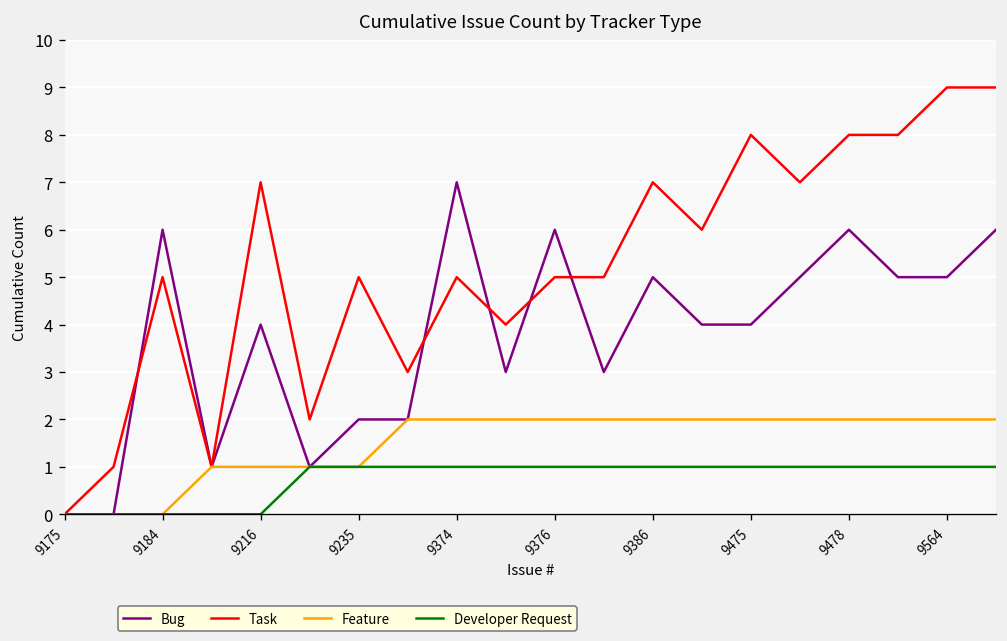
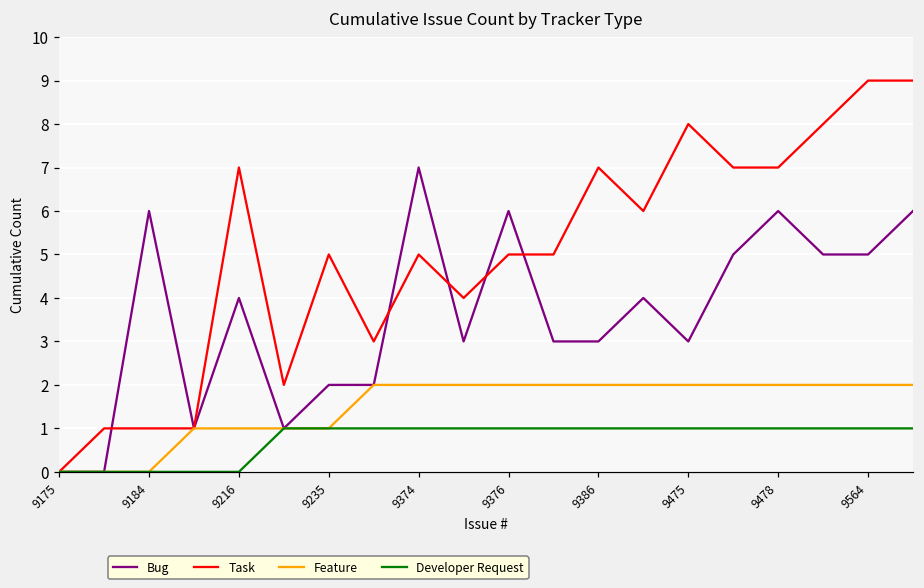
  {
    "Bug": {
      "9184": 6,
      "9216": 4,
      "9235": 2,
      "9374": 7,
      "9376": 6,
-     "9386": 5,
-     "9475": 4,
+     "9386": 3,
+     "9475": 3,
      "9478": 6,
      "9564": 5
    },
    "Task": {
-     "9184": 5,
+     "9184": 1,
      "9216": 7,
      "9235": 5,
      "9374": 5,
      "9376": 5,
      "9386": 7,
      "9475": 8,
-     "9478": 8,
+     "9478": 7,
      "9564": 9
    },
    "Feature": {
      "9216": 1,
      "9374": 2,
      "9376": 2,
      "9386": 2,
      "9475": 2,
      "9478": 2,
      "9564": 2
    },
    "Developer Request": {
      "9216": 0,
      "9374": 1,
      "9376": 1,
      "9386": 1,
      "9475": 1,
      "9478": 1,
      "9564": 1
    }
  }
